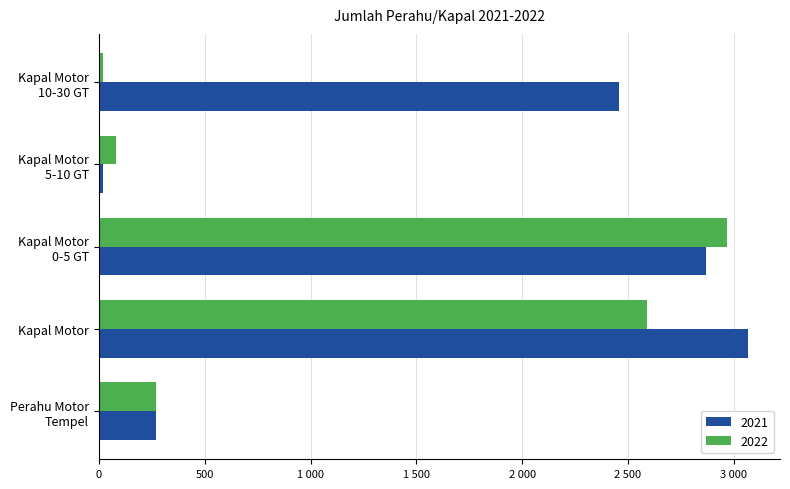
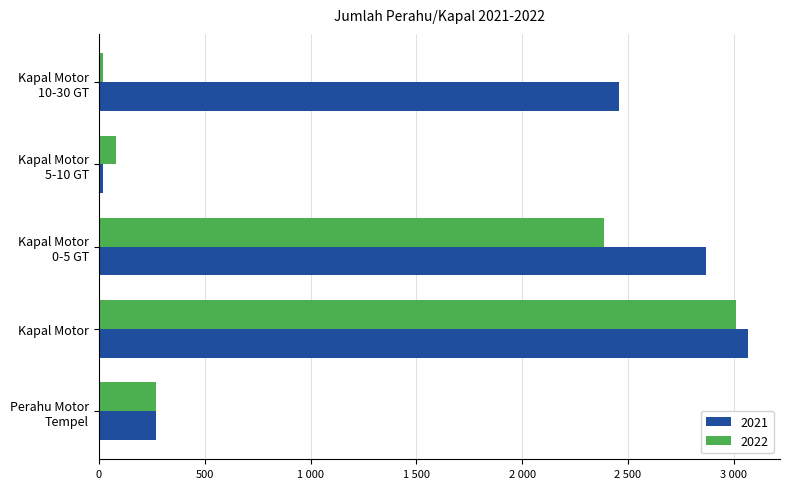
  {
    "2021": {
      "Kapal Motor 10-30 GT": 2460,
      "Kapal Motor 5-10 GT": 20,
      "Kapal Motor 0-5 GT": 2870,
      "Kapal Motor": 3070,
      "Perahu Motor Tempel": 270
    },
    "2022": {
      "Kapal Motor 10-30 GT": 20,
      "Kapal Motor 5-10 GT": 80,
-     "Kapal Motor 0-5 GT": 2970,
-     "Kapal Motor": 2590,
+     "Kapal Motor 0-5 GT": 2390,
+     "Kapal Motor": 3010,
      "Perahu Motor Tempel": 270
    }
  }
